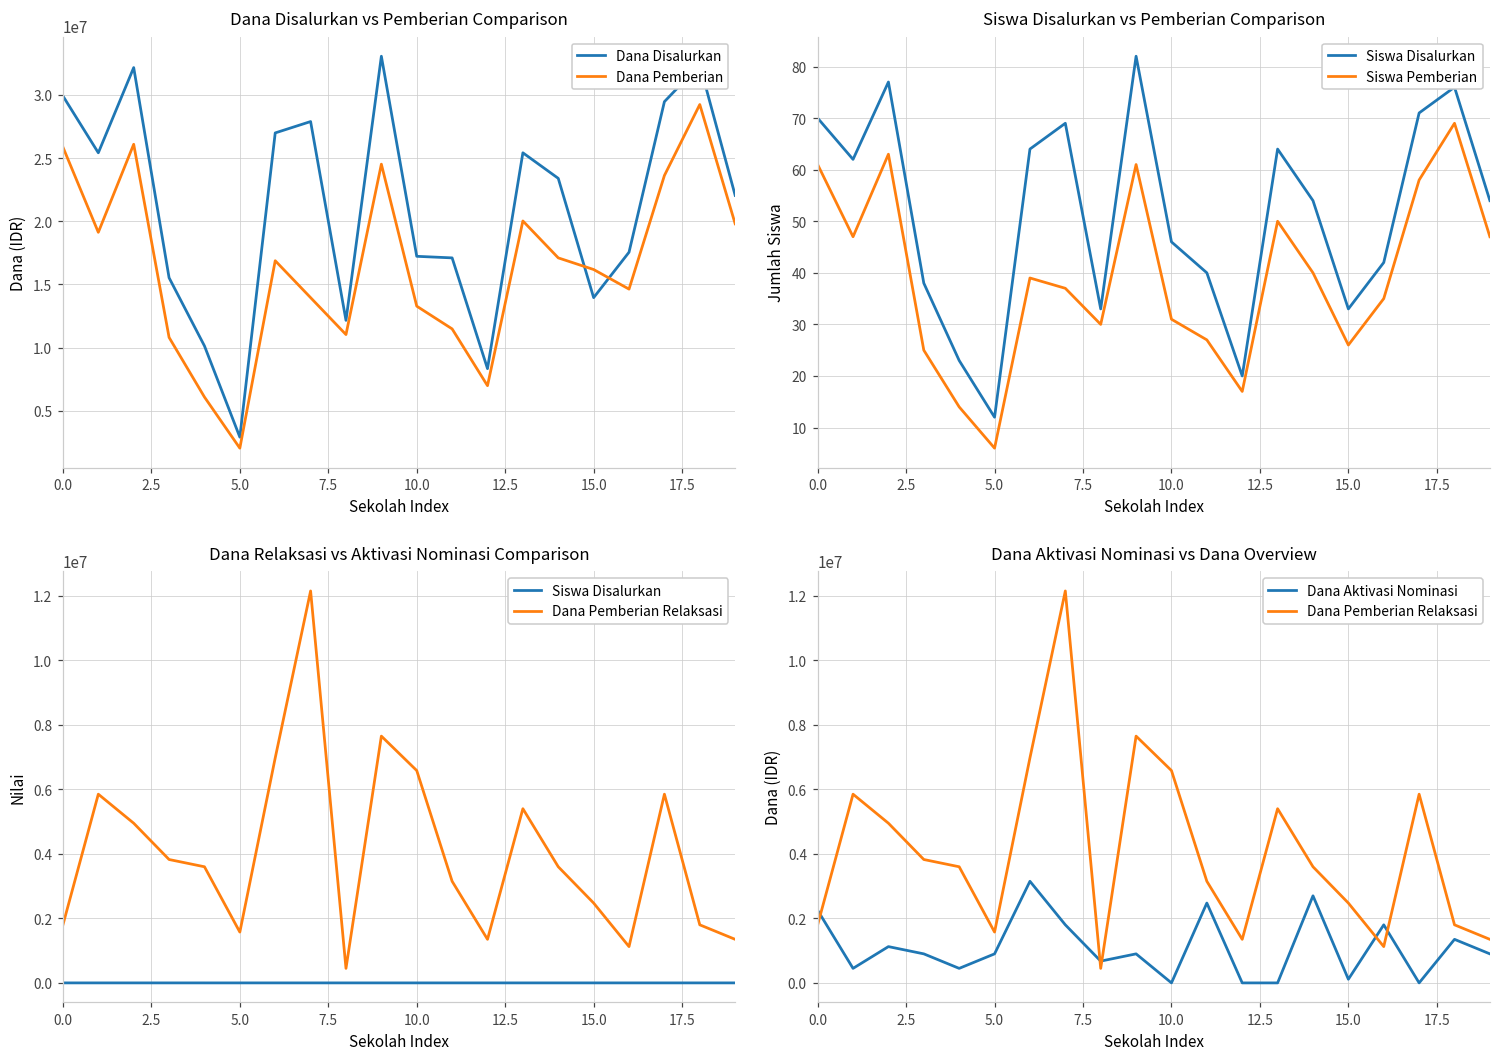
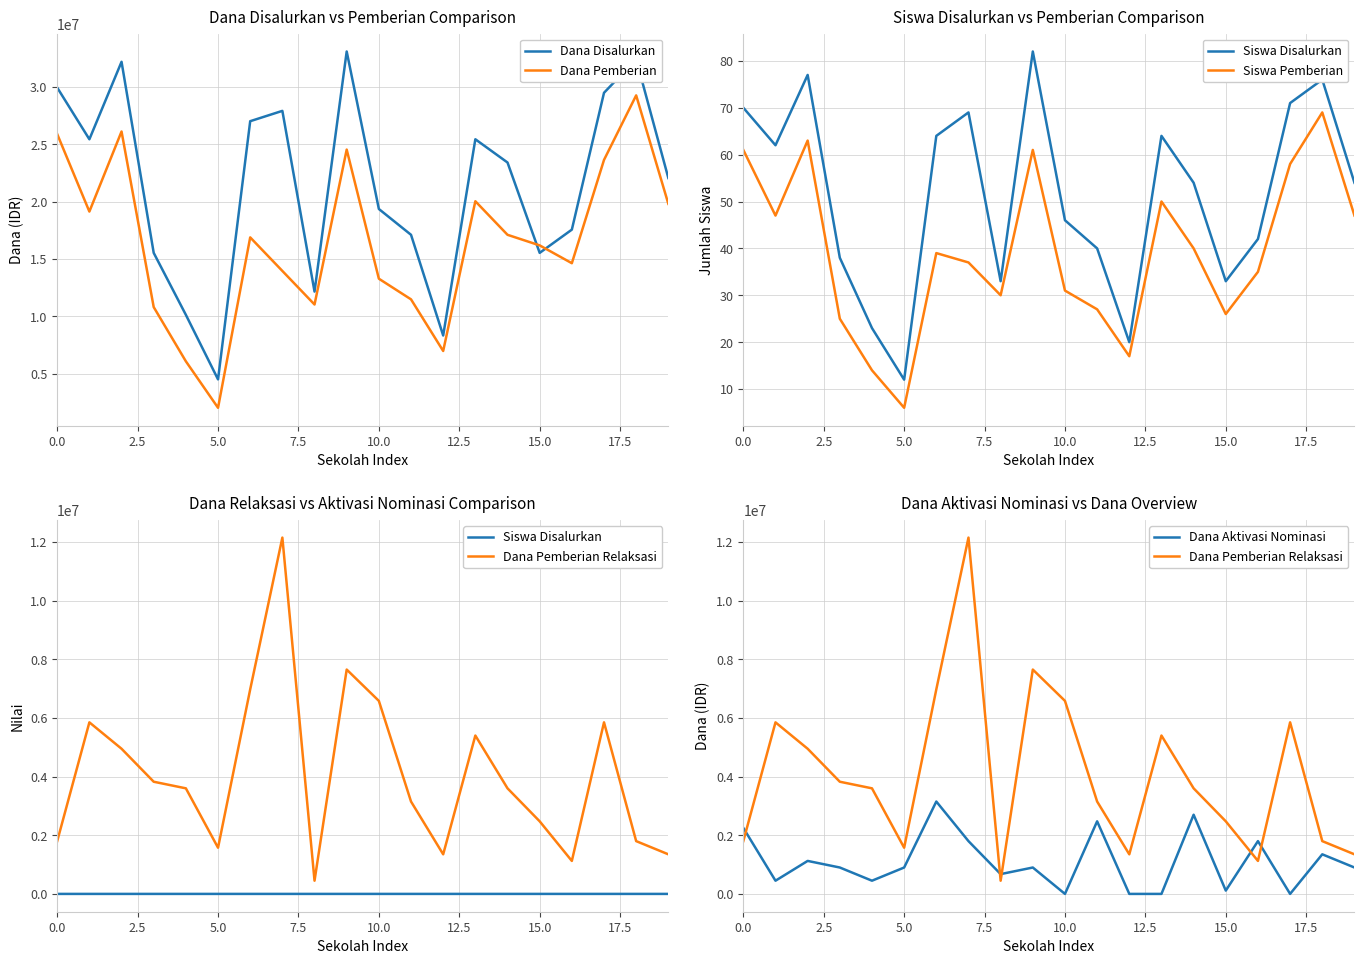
  {
    "Dana Disalurkan vs Pemberian Comparison": {
      "Dana Disalurkan": {
        "0.0": 29900000,
-       "5.0": 2900000,
-       "10.0": 17200000,
-       "15.0": 14000000
+       "5.0": 4500000,
+       "10.0": 19400000,
+       "15.0": 15500000
      },
      "Dana Pemberian": {
        "0.0": 25900000,
        "5.0": 2000000,
        "10.0": 13300000,
        "15.0": 16200000
      }
    },
    "Siswa Disalurkan vs Pemberian Comparison": {
      "Siswa Disalurkan": {
        "0.0": 70,
        "5.0": 12,
        "10.0": 46,
        "15.0": 33
      },
      "Siswa Pemberian": {
        "0.0": 61,
        "5.0": 6,
        "10.0": 31,
        "15.0": 26
      }
    },
    "Dana Relaksasi vs Aktivasi Nominasi Comparison": {
      "Siswa Disalurkan": {
        "0.0": 0,
        "5.0": 0,
        "10.0": 0,
        "15.0": 0
      },
      "Dana Pemberian Relaksasi": {
        "0.0": 1800000,
        "5.0": 1600000,
        "10.0": 6600000,
        "15.0": 2500000
      }
    },
    "Dana Aktivasi Nominasi vs Dana Overview": {
      "Dana Aktivasi Nominasi": {
        "0.0": 2300000,
        "5.0": 900000,
        "10.0": 0,
        "15.0": 100000
      },
      "Dana Pemberian Relaksasi": {
        "0.0": 1800000,
        "5.0": 1600000,
        "10.0": 6600000,
        "15.0": 2500000
      }
    }
  }
